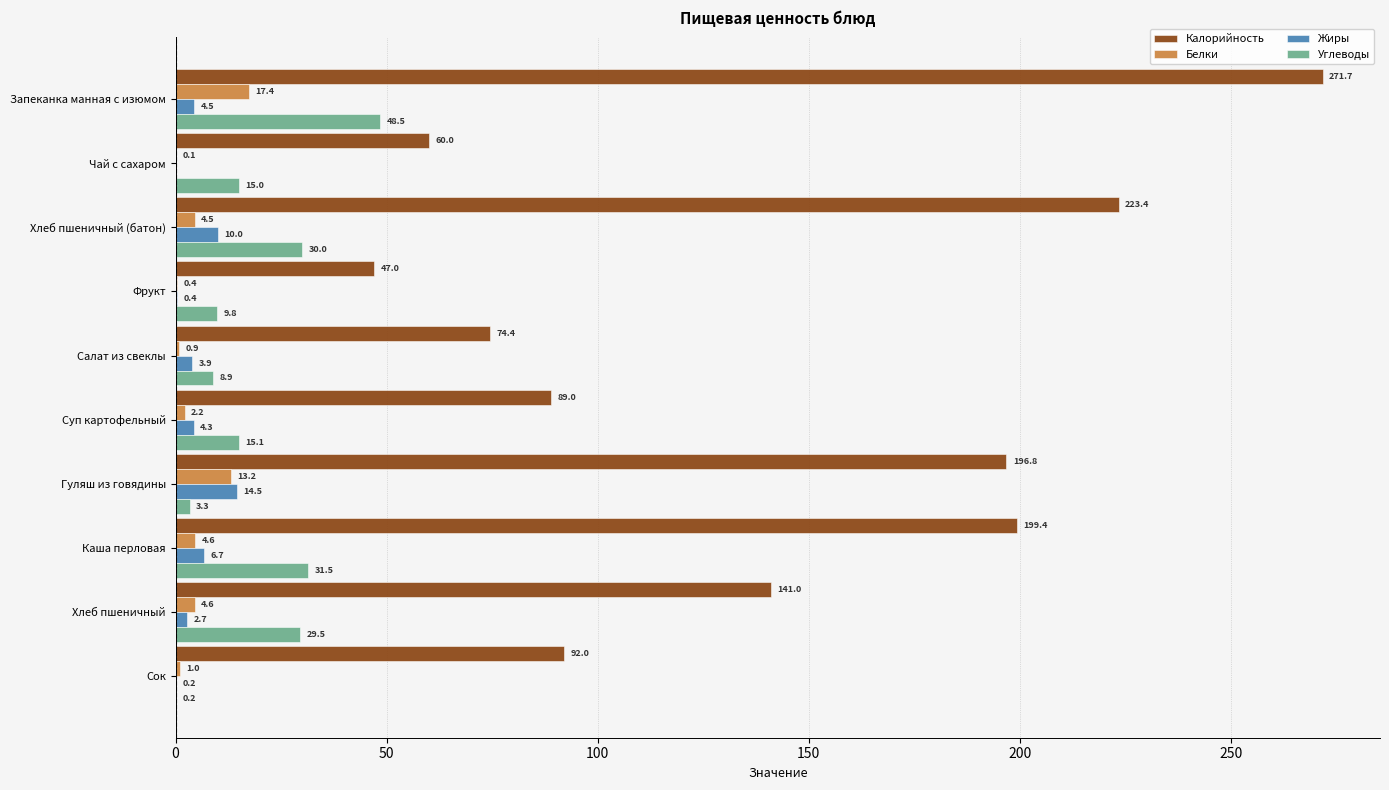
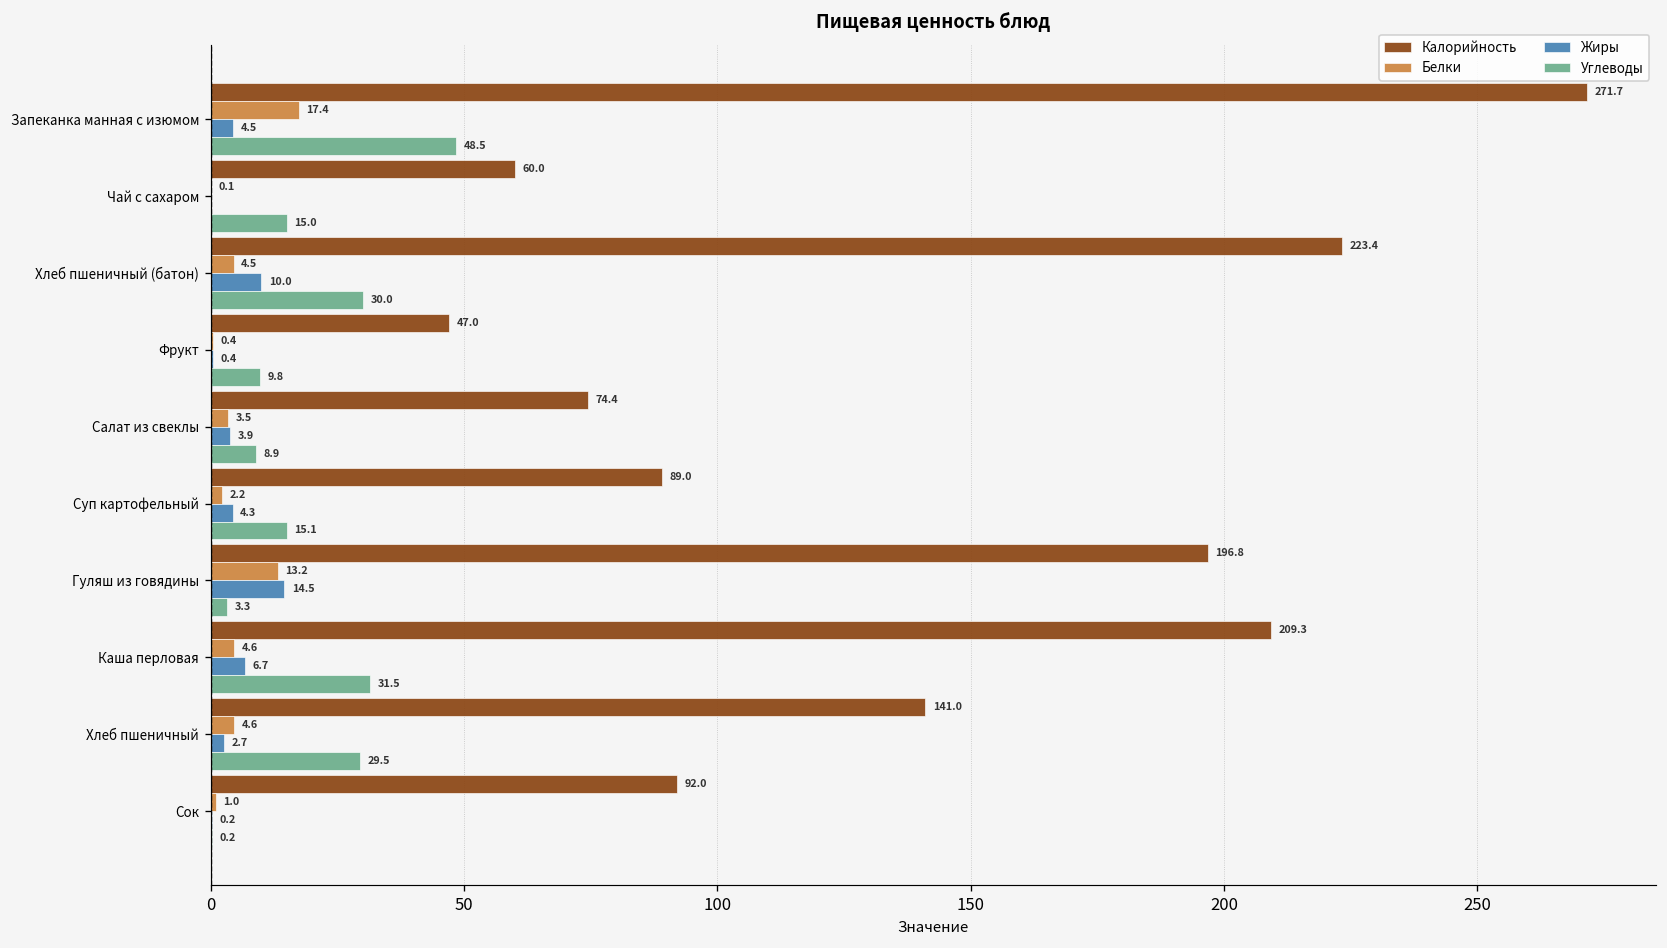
  {
    "Калорийность": {
      "Запеканка манная с изюмом": 271.7,
      "Чай с сахаром": 60.0,
      "Хлеб пшеничный (батон)": 223.4,
      "Фрукт": 47.0,
      "Салат из свеклы": 74.4,
      "Суп картофельный": 89.0,
      "Гуляш из говядины": 196.8,
-     "Каша перловая": 199.4,
+     "Каша перловая": 209.3,
      "Хлеб пшеничный": 141.0,
      "Сок": 92.0
    },
    "Белки": {
      "Запеканка манная с изюмом": 17.4,
      "Чай с сахаром": 0.1,
      "Хлеб пшеничный (батон)": 4.5,
      "Фрукт": 0.4,
-     "Салат из свеклы": 0.9,
+     "Салат из свеклы": 3.5,
      "Суп картофельный": 2.2,
      "Гуляш из говядины": 13.2,
      "Каша перловая": 4.6,
      "Хлеб пшеничный": 4.6,
      "Сок": 1.0
    },
    "Жиры": {
      "Запеканка манная с изюмом": 4.5,
      "Хлеб пшеничный (батон)": 10.0,
      "Фрукт": 0.4,
      "Салат из свеклы": 3.9,
      "Суп картофельный": 4.3,
      "Гуляш из говядины": 14.5,
      "Каша перловая": 6.7,
      "Хлеб пшеничный": 2.7,
      "Сок": 0.2
    },
    "Углеводы": {
      "Запеканка манная с изюмом": 48.5,
      "Чай с сахаром": 15.0,
      "Хлеб пшеничный (батон)": 30.0,
      "Фрукт": 9.8,
      "Салат из свеклы": 8.9,
      "Суп картофельный": 15.1,
      "Гуляш из говядины": 3.3,
      "Каша перловая": 31.5,
      "Хлеб пшеничный": 29.5,
      "Сок": 0.2
    }
  }
